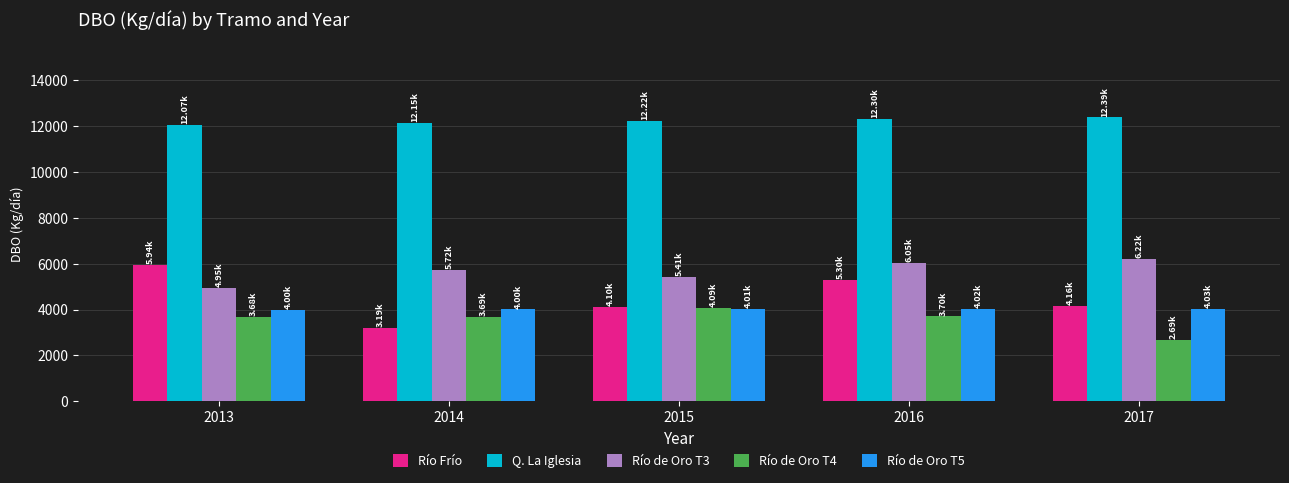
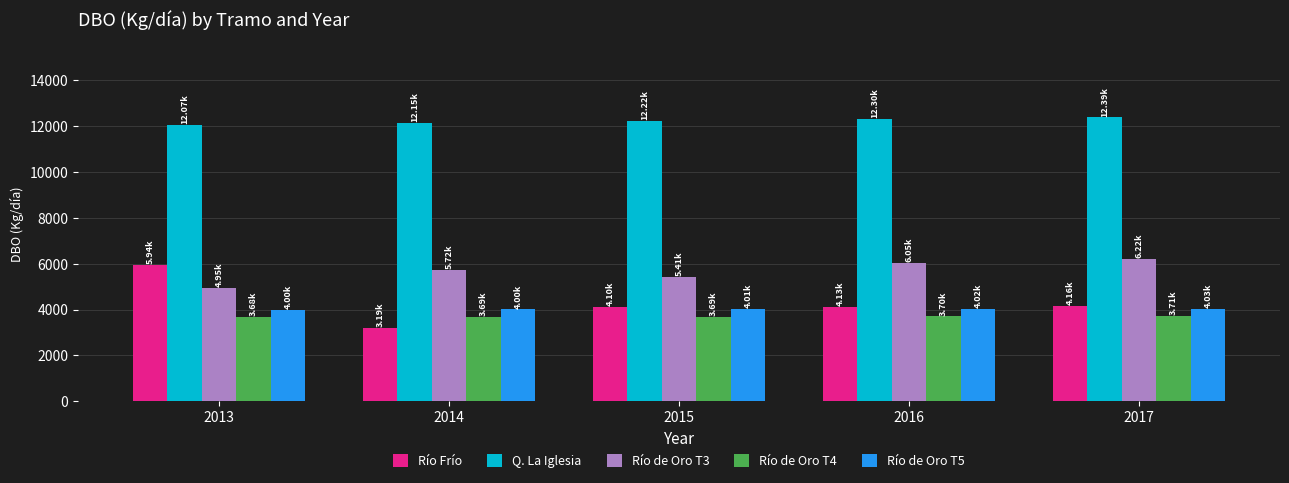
  {
    "Río Frío": {
      "2013": "5.94k",
      "2014": "3.19k",
      "2015": "4.10k",
-     "2016": "5.30k",
+     "2016": "4.13k",
      "2017": "4.16k"
    },
    "Río de Oro T3": {
      "2013": "4.95k",
      "2014": "5.72k",
      "2015": "5.41k",
      "2016": "6.05k",
      "2017": "6.22k"
    },
    "Río de Oro T4": {
      "2013": "3.68k",
      "2014": "3.69k",
-     "2015": "4.09k",
+     "2015": "3.69k",
      "2016": "3.70k",
-     "2017": "2.69k"
+     "2017": "3.71k"
    }
  }
